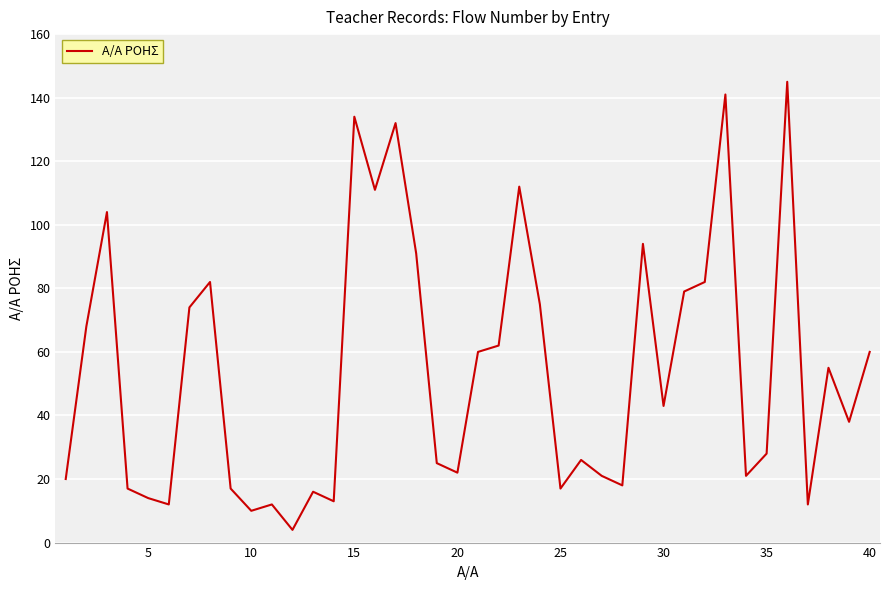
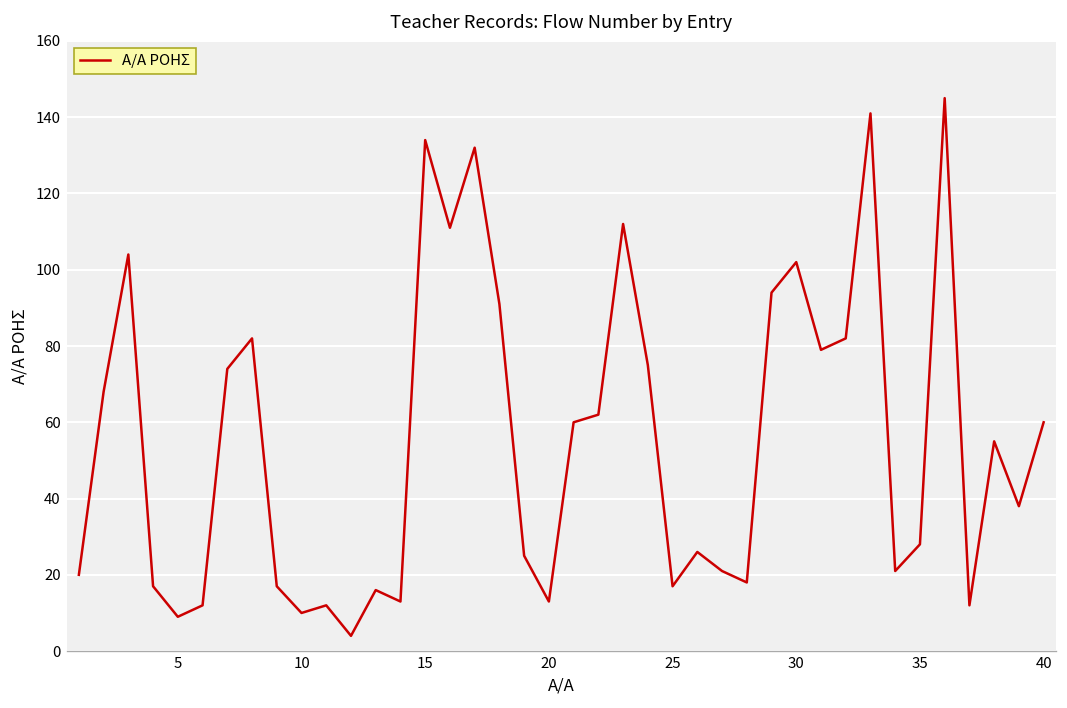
  {
-   "5": 14,
+   "5": 9,
    "10": 10,
    "15": 134,
-   "20": 22,
+   "20": 13,
    "25": 17,
-   "30": 43,
+   "30": 102,
    "35": 28,
    "40": 60
  }
